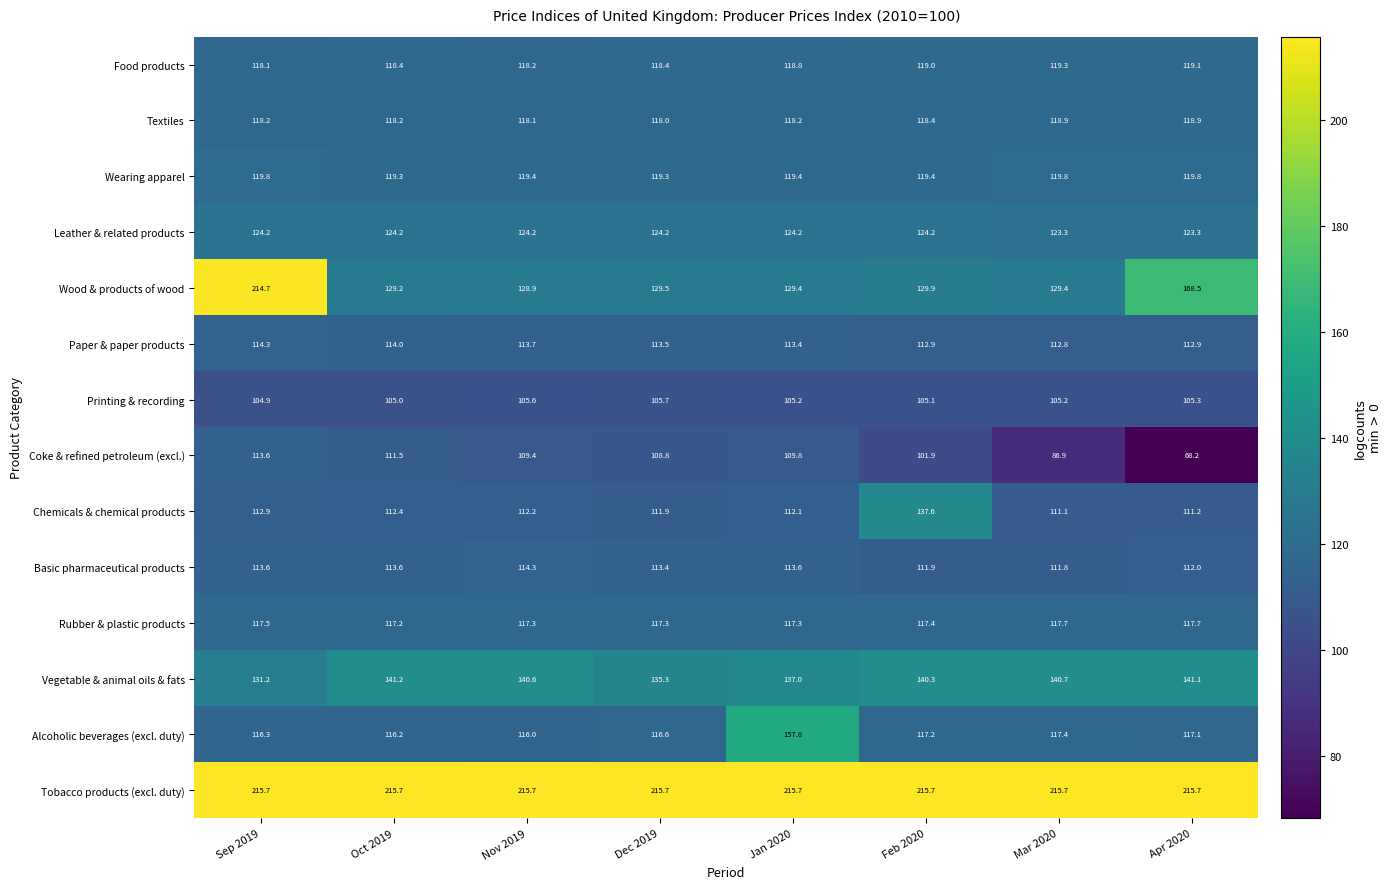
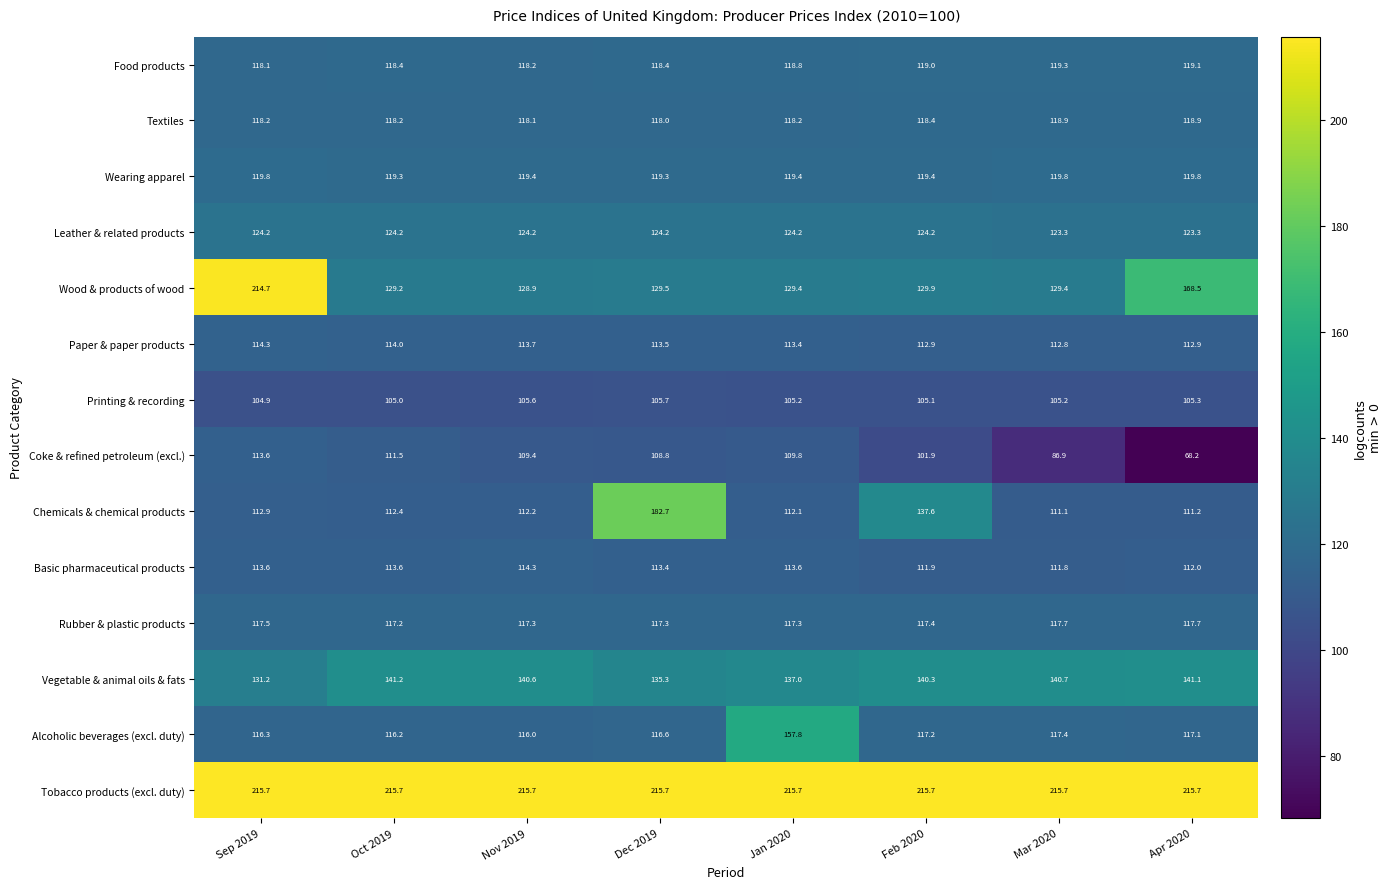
  {
    "Food products": {
      "Sep 2019": 118.1,
      "Oct 2019": 118.4,
      "Nov 2019": 118.2,
      "Dec 2019": 118.4,
      "Jan 2020": 118.8,
      "Feb 2020": 119.0,
      "Mar 2020": 119.3,
      "Apr 2020": 119.1
    },
    "Textiles": {
      "Sep 2019": 118.2,
      "Oct 2019": 118.2,
      "Nov 2019": 118.1,
      "Dec 2019": 118.0,
      "Jan 2020": 118.2,
      "Feb 2020": 118.4,
      "Mar 2020": 118.9,
      "Apr 2020": 118.9
    },
    "Wearing apparel": {
      "Sep 2019": 119.8,
      "Oct 2019": 119.3,
      "Nov 2019": 119.4,
      "Dec 2019": 119.3,
      "Jan 2020": 119.4,
      "Feb 2020": 119.4,
      "Mar 2020": 119.8,
      "Apr 2020": 119.8
    },
    "Leather & related products": {
      "Sep 2019": 124.2,
      "Oct 2019": 124.2,
      "Nov 2019": 124.2,
      "Dec 2019": 124.2,
      "Jan 2020": 124.2,
      "Feb 2020": 124.2,
      "Mar 2020": 123.3,
      "Apr 2020": 123.3
    },
    "Wood & products of wood": {
      "Sep 2019": 214.7,
      "Oct 2019": 129.2,
      "Nov 2019": 128.9,
      "Dec 2019": 129.5,
      "Jan 2020": 129.4,
      "Feb 2020": 129.9,
      "Mar 2020": 129.4,
      "Apr 2020": 168.5
    },
    "Paper & paper products": {
      "Sep 2019": 114.3,
      "Oct 2019": 114.0,
      "Nov 2019": 113.7,
      "Dec 2019": 113.5,
      "Jan 2020": 113.4,
      "Feb 2020": 112.9,
      "Mar 2020": 112.8,
      "Apr 2020": 112.9
    },
    "Printing & recording": {
      "Sep 2019": 104.9,
      "Oct 2019": 105.0,
      "Nov 2019": 105.6,
      "Dec 2019": 105.7,
      "Jan 2020": 105.2,
      "Feb 2020": 105.1,
      "Mar 2020": 105.2,
      "Apr 2020": 105.3
    },
    "Coke & refined petroleum (excl.)": {
      "Sep 2019": 113.6,
      "Oct 2019": 111.5,
      "Nov 2019": 109.4,
      "Dec 2019": 108.8,
      "Jan 2020": 109.8,
      "Feb 2020": 101.9,
      "Mar 2020": 86.9,
      "Apr 2020": 68.2
    },
    "Chemicals & chemical products": {
      "Sep 2019": 112.9,
      "Oct 2019": 112.4,
      "Nov 2019": 112.2,
-     "Dec 2019": 111.9,
+     "Dec 2019": 182.7,
      "Jan 2020": 112.1,
      "Feb 2020": 137.6,
      "Mar 2020": 111.1,
      "Apr 2020": 111.2
    },
    "Basic pharmaceutical products": {
      "Sep 2019": 113.6,
      "Oct 2019": 113.6,
      "Nov 2019": 114.3,
      "Dec 2019": 113.4,
      "Jan 2020": 113.6,
      "Feb 2020": 111.9,
      "Mar 2020": 111.8,
      "Apr 2020": 112.0
    },
    "Rubber & plastic products": {
      "Sep 2019": 117.5,
      "Oct 2019": 117.2,
      "Nov 2019": 117.3,
      "Dec 2019": 117.3,
      "Jan 2020": 117.3,
      "Feb 2020": 117.4,
      "Mar 2020": 117.7,
      "Apr 2020": 117.7
    },
    "Vegetable & animal oils & fats": {
      "Sep 2019": 131.2,
      "Oct 2019": 141.2,
      "Nov 2019": 140.6,
      "Dec 2019": 135.3,
      "Jan 2020": 137.0,
      "Feb 2020": 140.3,
      "Mar 2020": 140.7,
      "Apr 2020": 141.1
    },
    "Alcoholic beverages (excl. duty)": {
      "Sep 2019": 116.3,
      "Oct 2019": 116.2,
      "Nov 2019": 116.0,
      "Dec 2019": 116.6,
      "Jan 2020": 157.8,
      "Feb 2020": 117.2,
      "Mar 2020": 117.4,
      "Apr 2020": 117.1
    },
    "Tobacco products (excl. duty)": {
      "Sep 2019": 215.7,
      "Oct 2019": 215.7,
      "Nov 2019": 215.7,
      "Dec 2019": 215.7,
      "Jan 2020": 215.7,
      "Feb 2020": 215.7,
      "Mar 2020": 215.7,
      "Apr 2020": 215.7
    }
  }
